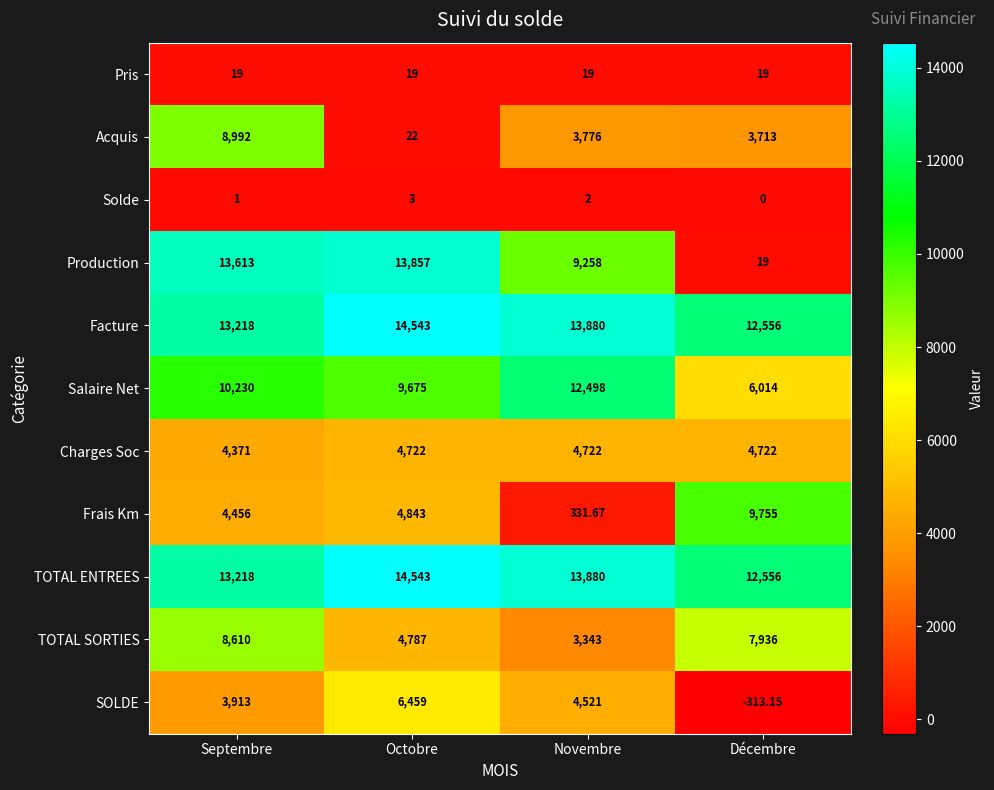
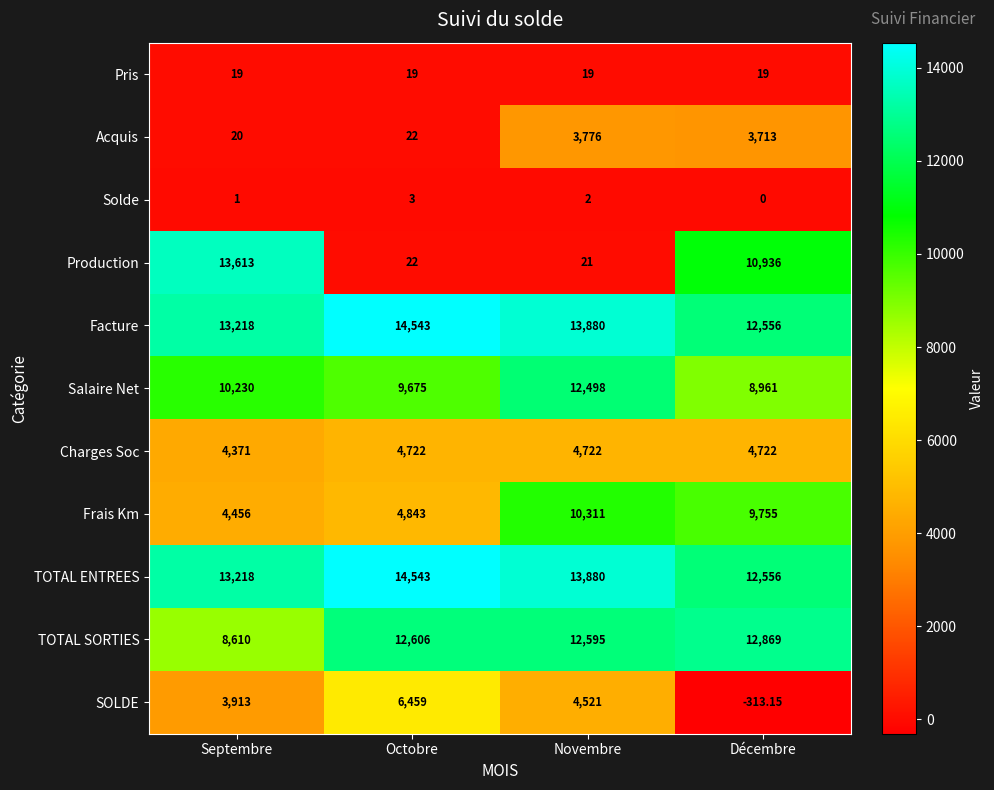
  {
    "Pris": {
      "Septembre": "19",
      "Octobre": "19",
      "Novembre": "19",
      "Décembre": "19"
    },
    "Acquis": {
-     "Septembre": "8,992",
+     "Septembre": "20",
      "Octobre": "22",
      "Novembre": "3,776",
      "Décembre": "3,713"
    },
    "Solde": {
      "Septembre": "1",
      "Octobre": "3",
      "Novembre": "2",
      "Décembre": "0"
    },
    "Production": {
      "Septembre": "13,613",
-     "Octobre": "13,857",
-     "Novembre": "9,258",
-     "Décembre": "19"
+     "Octobre": "22",
+     "Novembre": "21",
+     "Décembre": "10,936"
    },
    "Facture": {
      "Septembre": "13,218",
      "Octobre": "14,543",
      "Novembre": "13,880",
      "Décembre": "12,556"
    },
    "Salaire Net": {
      "Septembre": "10,230",
      "Octobre": "9,675",
      "Novembre": "12,498",
-     "Décembre": "6,014"
+     "Décembre": "8,961"
    },
    "Charges Soc": {
      "Septembre": "4,371",
      "Octobre": "4,722",
      "Novembre": "4,722",
      "Décembre": "4,722"
    },
    "Frais Km": {
      "Septembre": "4,456",
      "Octobre": "4,843",
-     "Novembre": "331.67",
+     "Novembre": "10,311",
      "Décembre": "9,755"
    },
    "TOTAL ENTREES": {
      "Septembre": "13,218",
      "Octobre": "14,543",
      "Novembre": "13,880",
      "Décembre": "12,556"
    },
    "TOTAL SORTIES": {
      "Septembre": "8,610",
-     "Octobre": "4,787",
-     "Novembre": "3,343",
-     "Décembre": "7,936"
+     "Octobre": "12,606",
+     "Novembre": "12,595",
+     "Décembre": "12,869"
    },
    "SOLDE": {
      "Septembre": "3,913",
      "Octobre": "6,459",
      "Novembre": "4,521",
      "Décembre": "-313.15"
    }
  }
